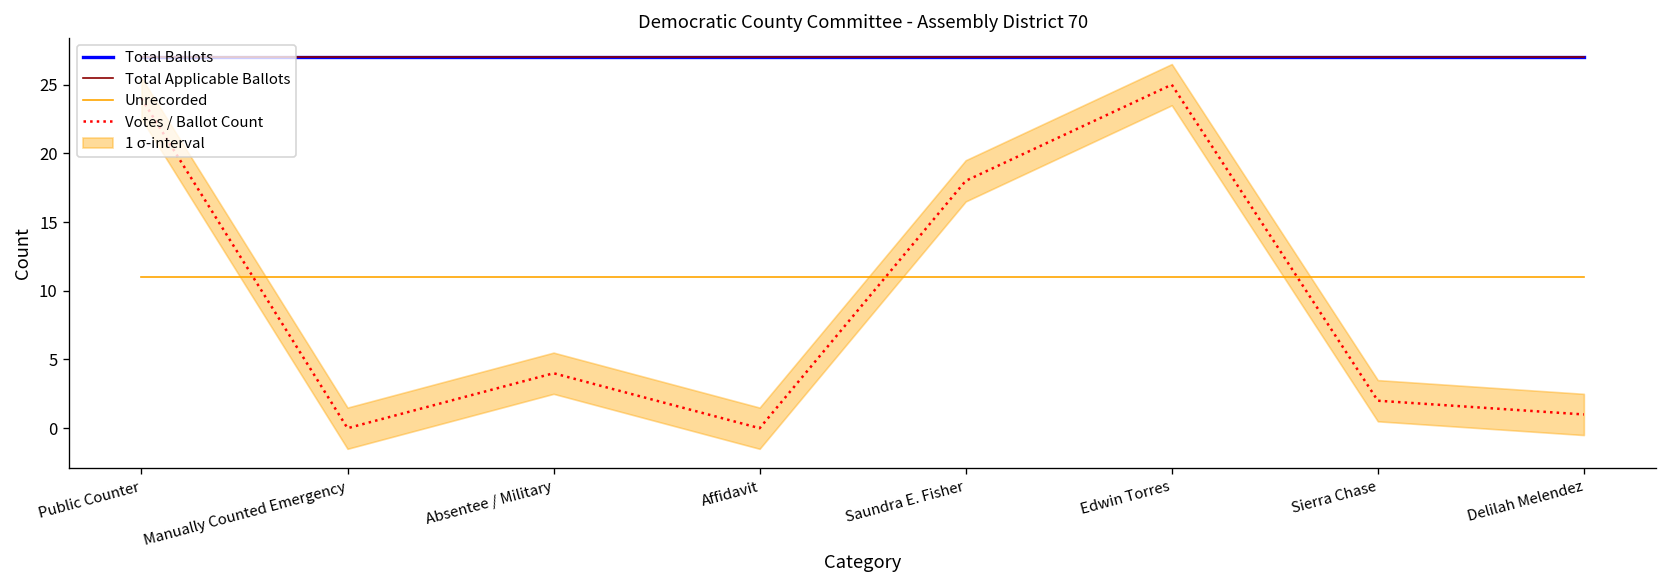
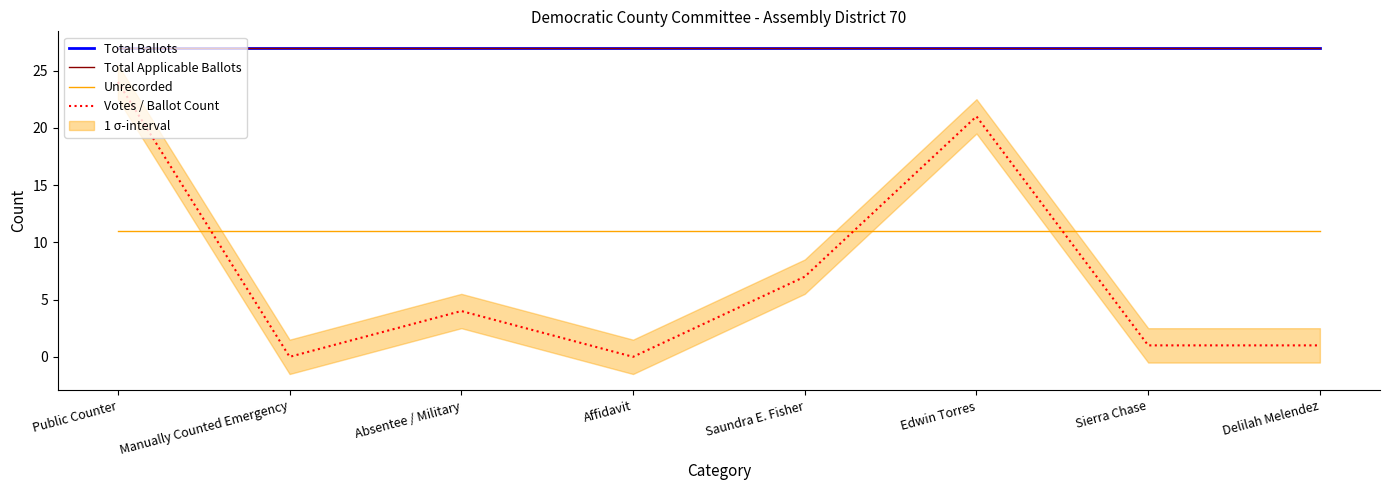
  {
    "Total Applicable Ballots": {
      "Manually Counted Emergency": 27,
      "Absentee / Military": 27,
      "Affidavit": 27,
      "Saundra E. Fisher": 27,
      "Edwin Torres": 27,
      "Sierra Chase": 27,
      "Delilah Melendez": 27
    },
    "Votes / Ballot Count": {
      "Manually Counted Emergency": 0,
      "Absentee / Military": 4,
      "Affidavit": 0,
-     "Saundra E. Fisher": 18,
-     "Edwin Torres": 25,
-     "Sierra Chase": 2,
+     "Saundra E. Fisher": 7,
+     "Edwin Torres": 21,
+     "Sierra Chase": 1,
      "Delilah Melendez": 1
    }
  }
